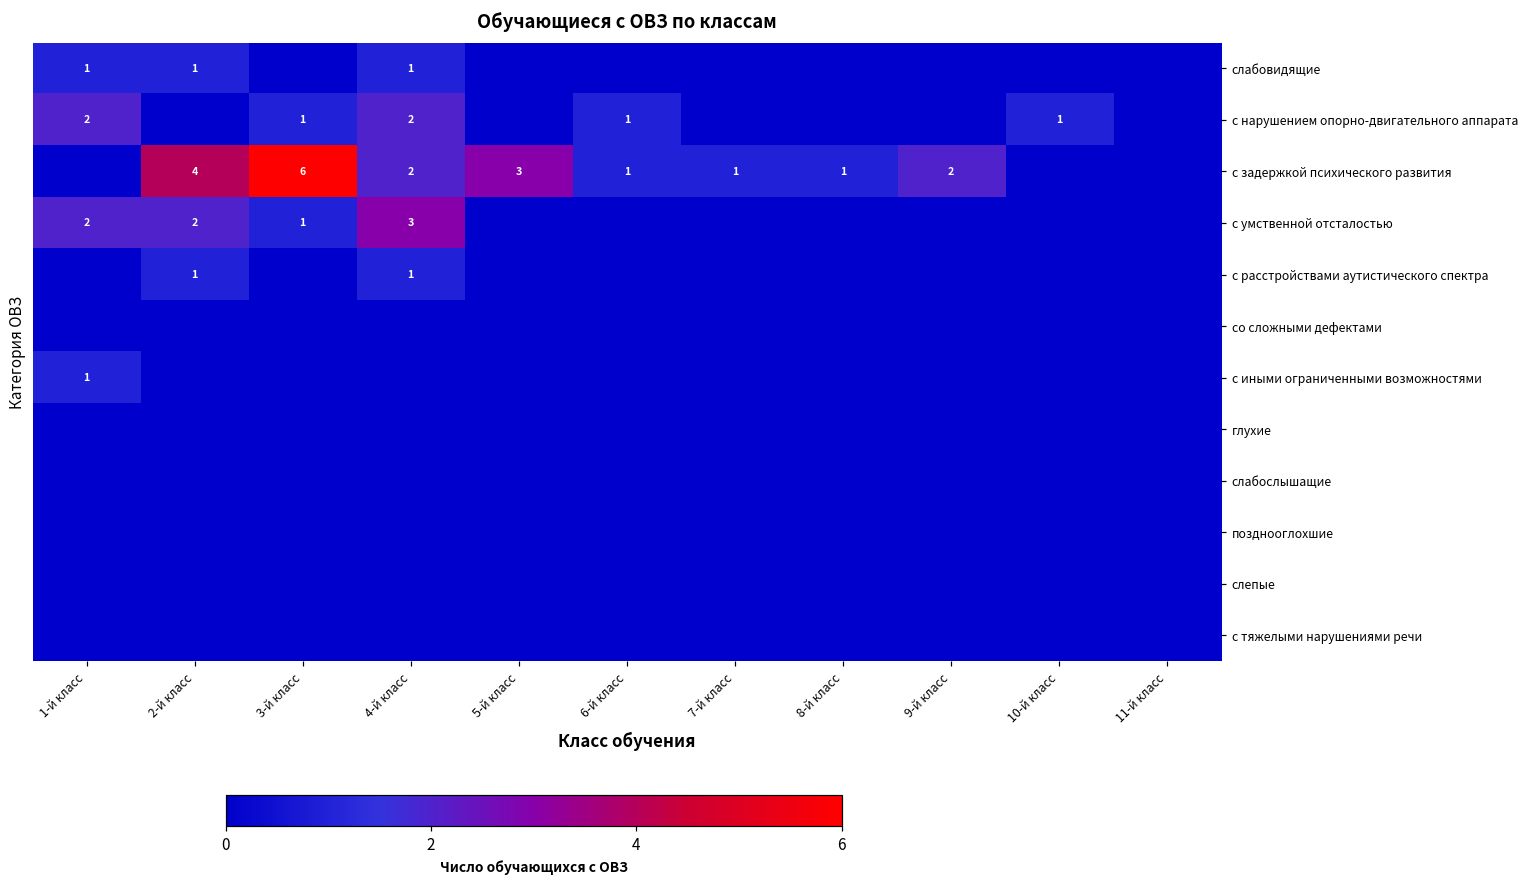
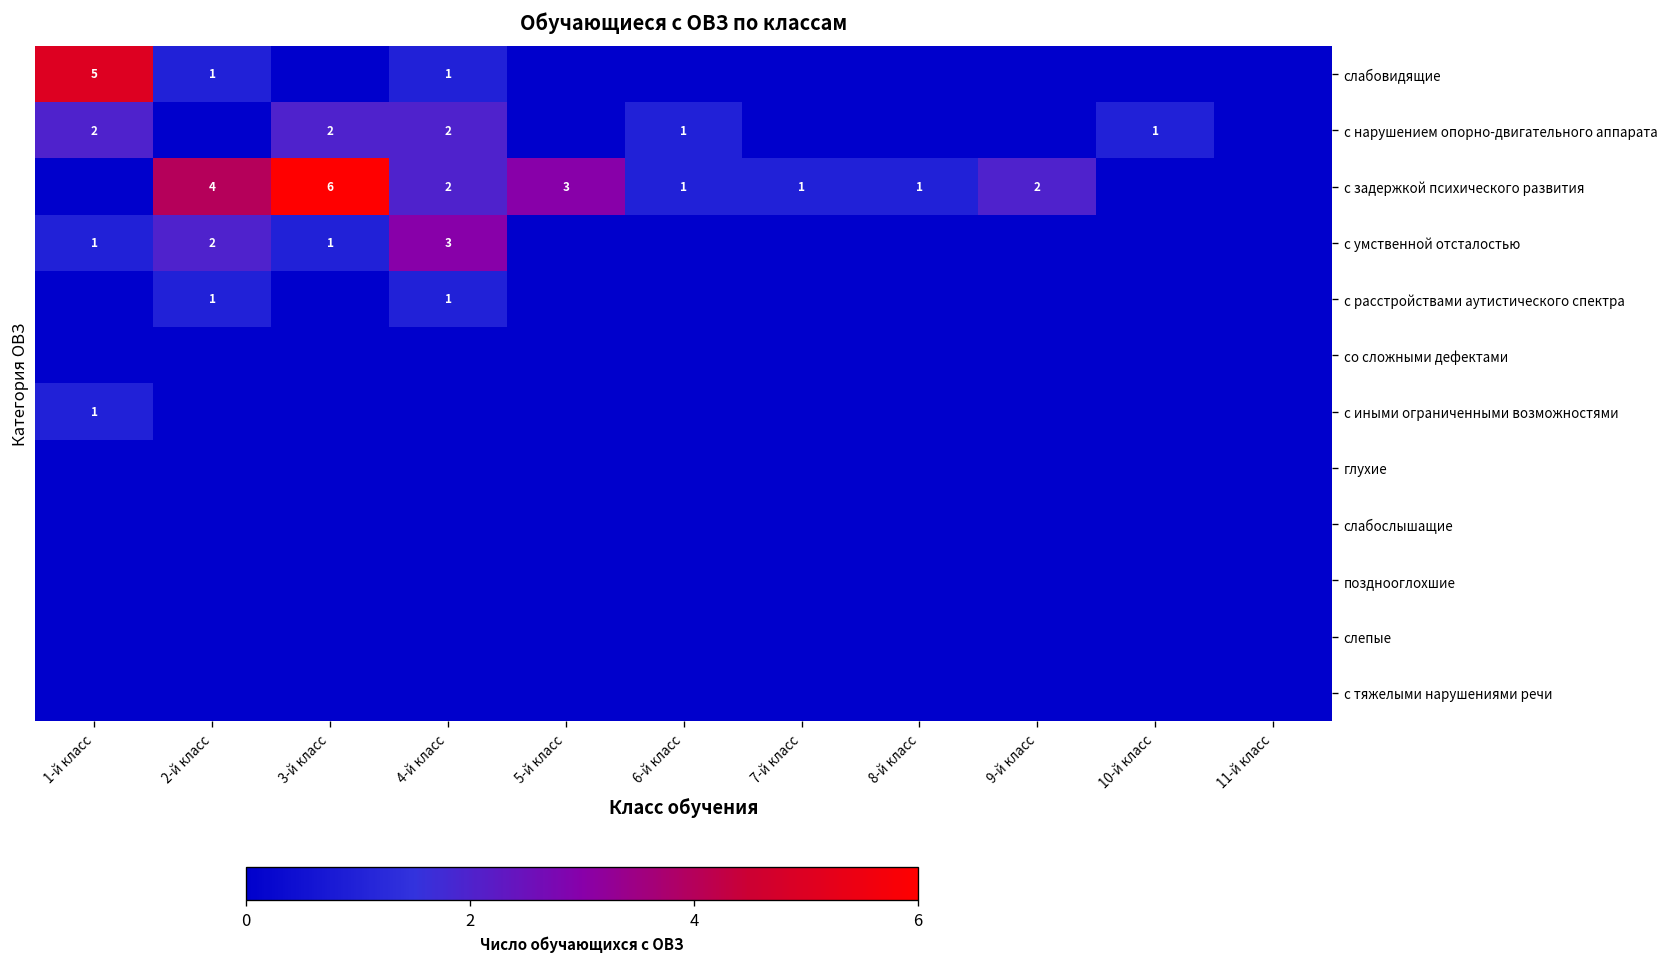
  {
    "слабовидящие": {
-     "1-й класс": 1,
+     "1-й класс": 5,
      "2-й класс": 1,
      "4-й класс": 1
    },
    "с нарушением опорно-двигательного аппарата": {
      "1-й класс": 2,
-     "3-й класс": 1,
+     "3-й класс": 2,
      "4-й класс": 2,
      "6-й класс": 1,
      "10-й класс": 1
    },
    "с задержкой психического развития": {
      "2-й класс": 4,
      "3-й класс": 6,
      "4-й класс": 2,
      "5-й класс": 3,
      "6-й класс": 1,
      "7-й класс": 1,
      "8-й класс": 1,
      "9-й класс": 2
    },
    "с умственной отсталостью": {
-     "1-й класс": 2,
+     "1-й класс": 1,
      "2-й класс": 2,
      "3-й класс": 1,
      "4-й класс": 3
    },
    "с расстройствами аутистического спектра": {
      "2-й класс": 1,
      "4-й класс": 1
    },
    "с иными ограниченными возможностями": {
      "1-й класс": 1
    }
  }
